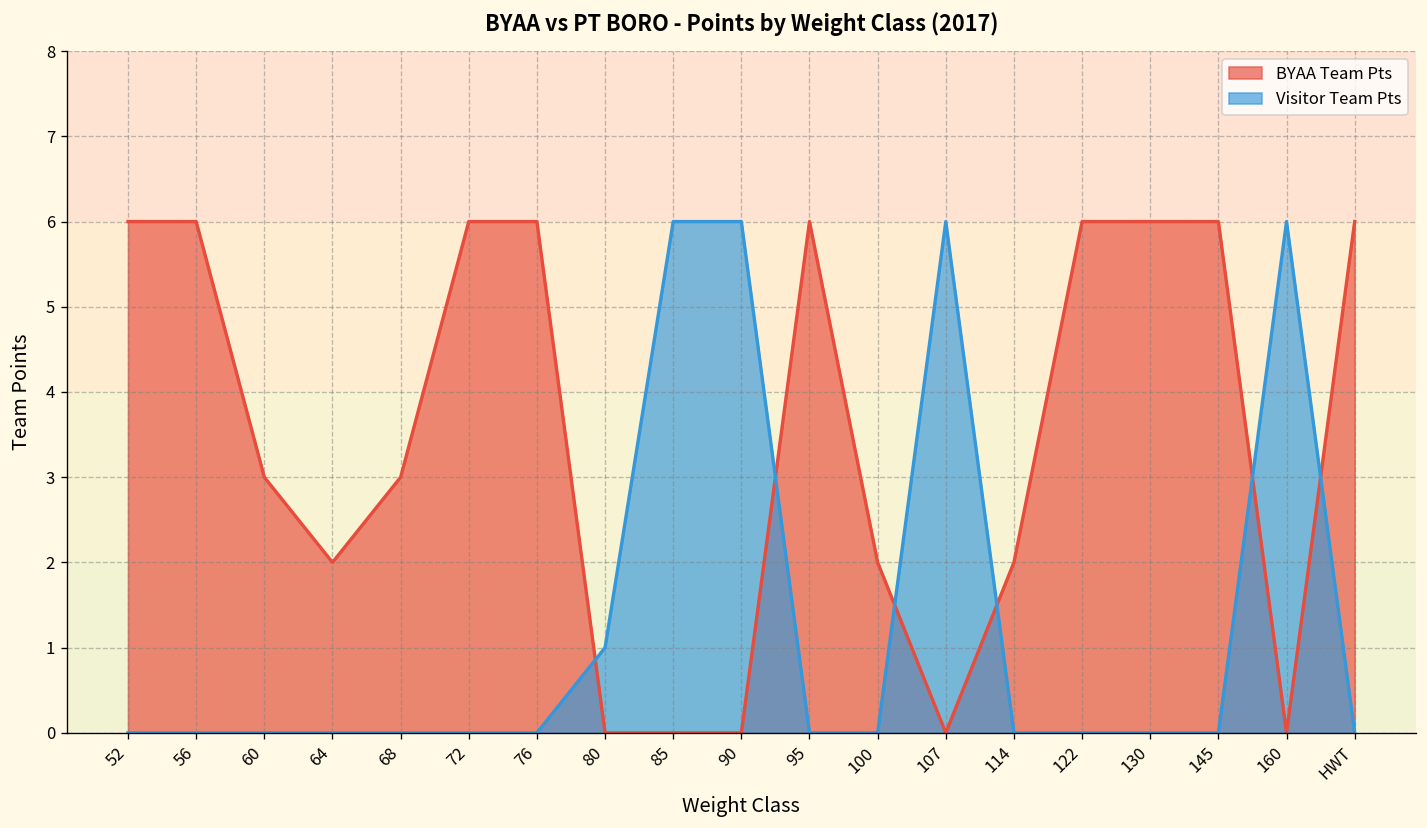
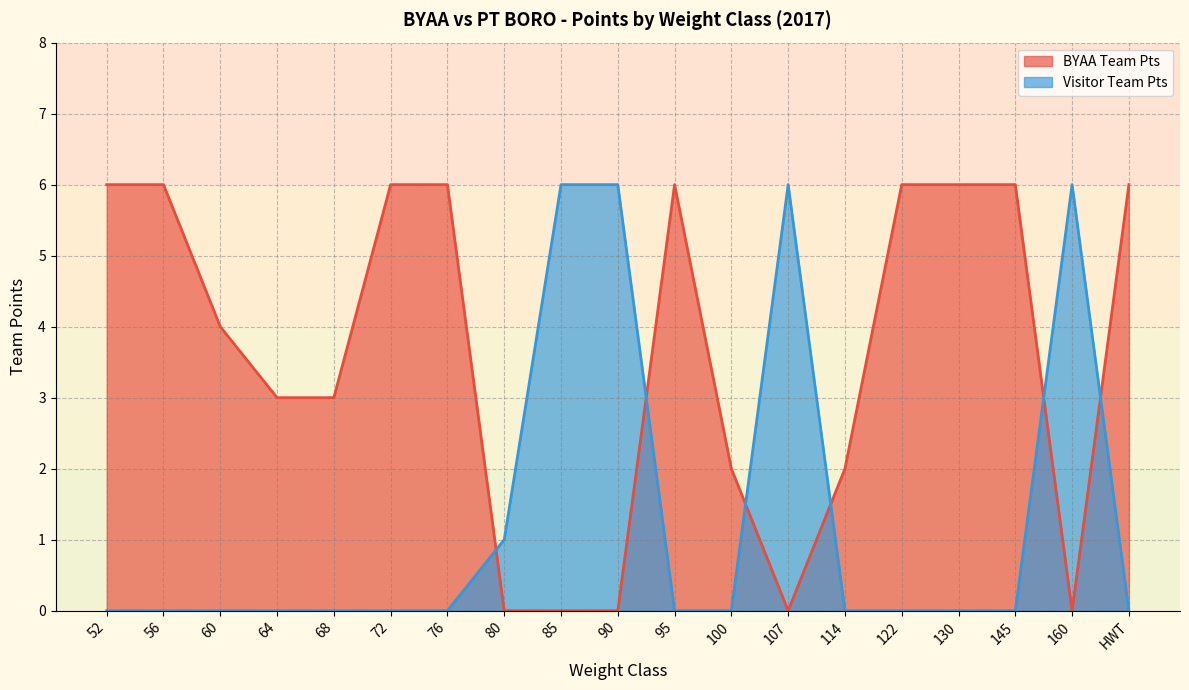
  {
    "BYAA Team Pts": {
      "52": 6,
      "56": 6,
-     "60": 3,
-     "64": 2,
+     "60": 4,
+     "64": 3,
      "68": 3,
      "72": 6,
      "76": 6,
      "80": 0,
      "85": 0,
      "90": 0,
      "95": 6,
      "100": 2,
      "107": 0,
      "114": 2,
      "122": 6,
      "130": 6,
      "145": 6,
      "160": 0,
      "HWT": 6
    },
    "Visitor Team Pts": {
      "52": 0,
      "56": 0,
      "60": 0,
      "64": 0,
      "68": 0,
      "72": 0,
      "76": 0,
      "80": 1,
      "85": 6,
      "90": 6,
      "95": 0,
      "100": 0,
      "107": 6,
      "114": 0,
      "122": 0,
      "130": 0,
      "145": 0,
      "160": 6,
      "HWT": 0
    }
  }
